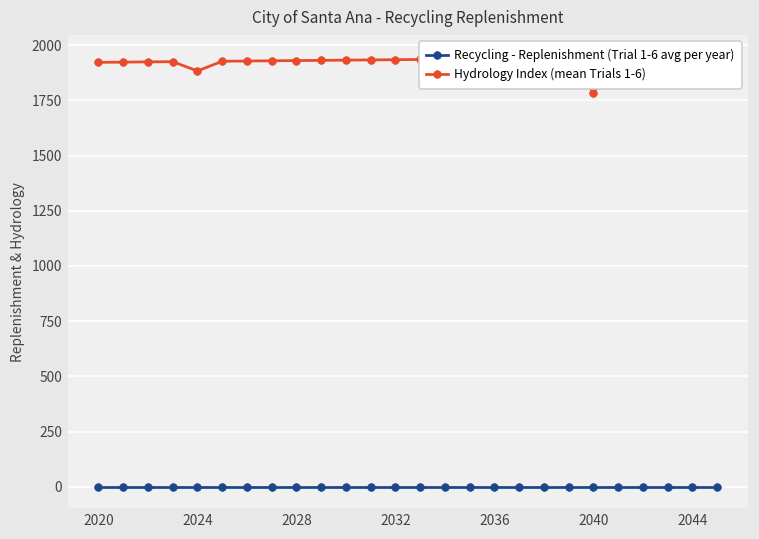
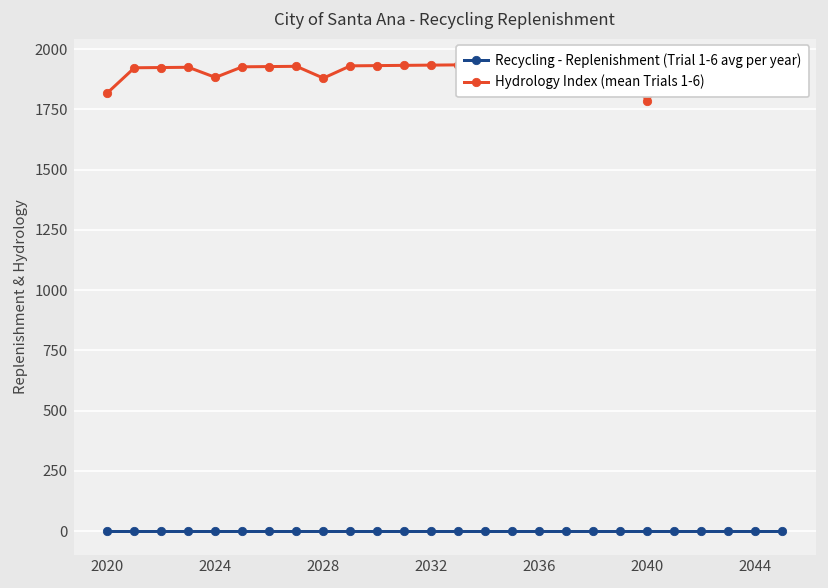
  {
    "Recycling - Replenishment (Trial 1-6 avg per year)": {
      "2020": 0,
      "2024": 0,
      "2028": 0,
      "2032": 0,
      "2036": 0,
      "2040": 0,
      "2044": 0
    },
    "Hydrology Index (mean Trials 1-6)": {
-     "2020": 1920,
+     "2020": 1820,
      "2024": 1880,
-     "2028": 1930,
+     "2028": 1880,
      "2032": 1930,
      "2040": 1780
    }
  }
